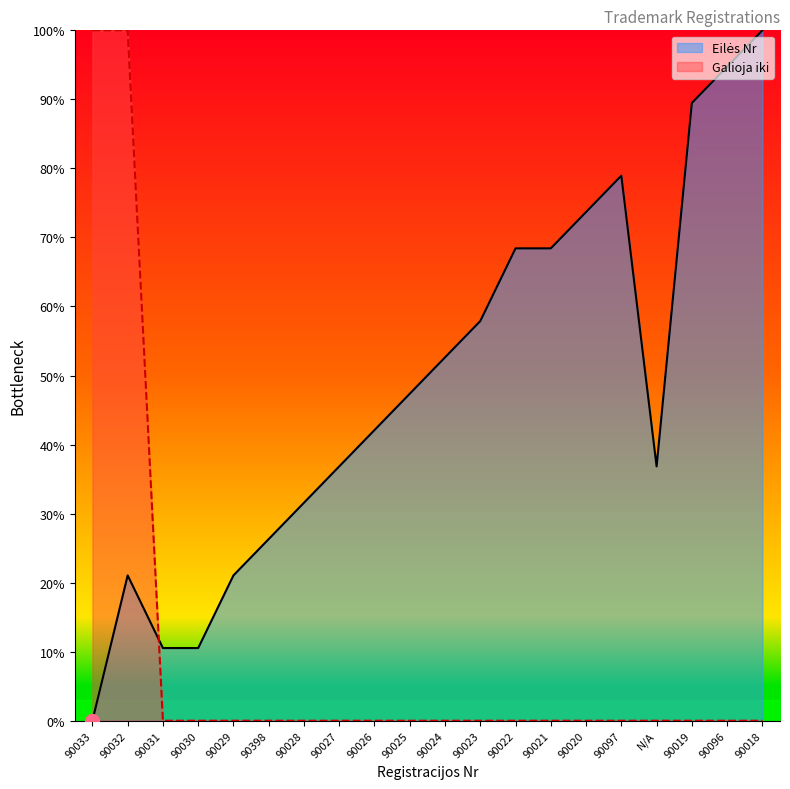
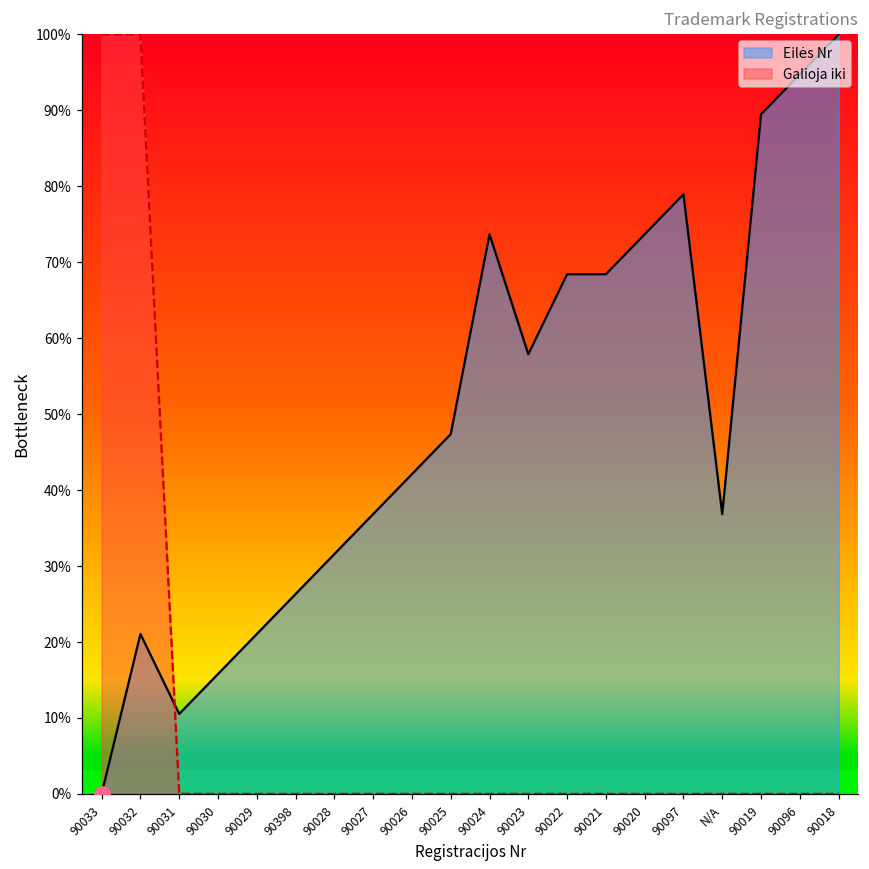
  {
    "Eilės Nr": {
      "90032": "21%",
      "90031": "11%",
-     "90030": "11%",
+     "90030": "16%",
      "90029": "21%",
      "90398": "26%",
      "90028": "32%",
      "90027": "37%",
      "90026": "42%",
      "90025": "47%",
-     "90024": "53%",
+     "90024": "74%",
      "90023": "58%",
      "90022": "68%",
      "90021": "68%",
      "90020": "74%",
      "90097": "79%",
      "N/A": "37%",
      "90019": "89%",
      "90018": "100%"
    },
    "Galioja iki": {
      "90033": "100%",
      "90032": "100%"
    }
  }
